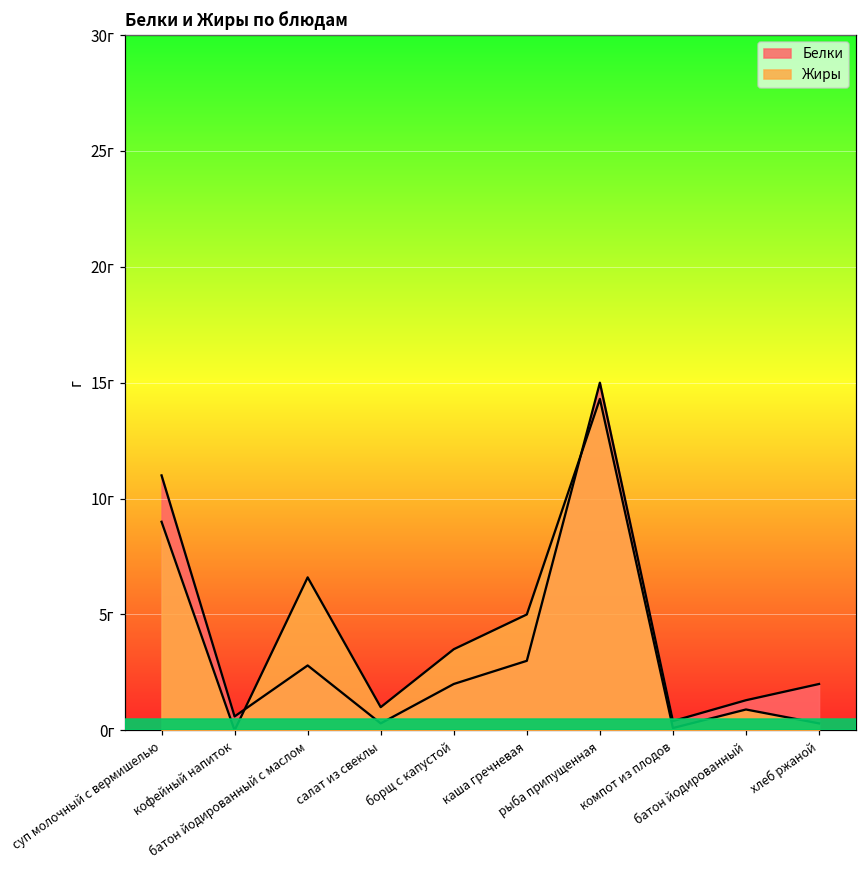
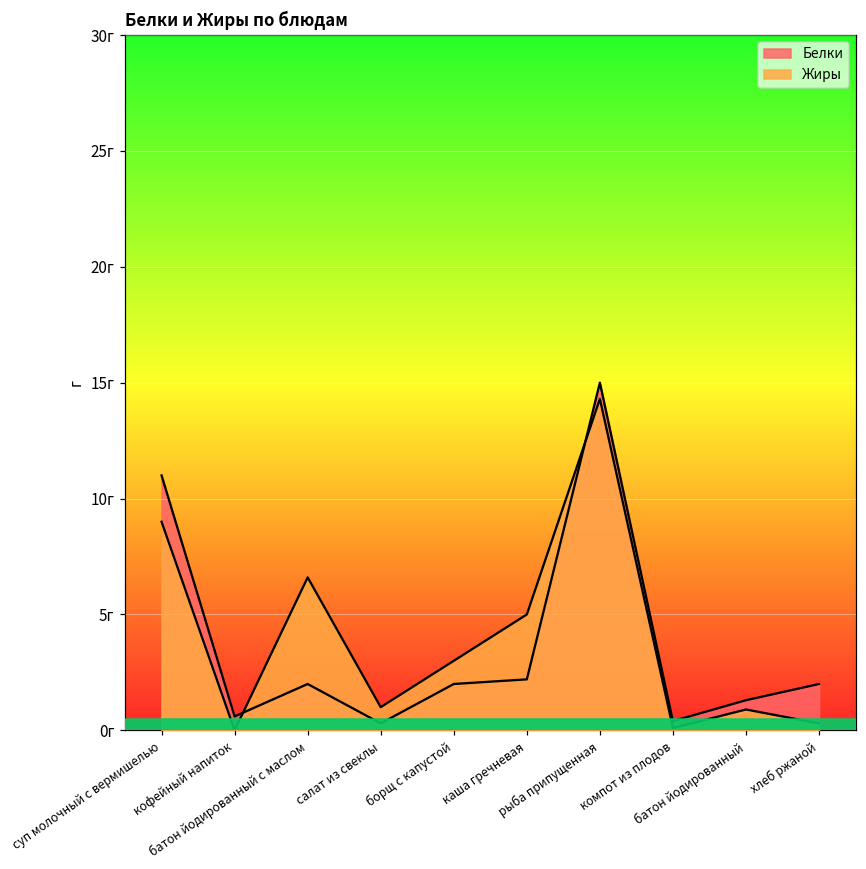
  {
    "Белки": {
      "суп молочный с вермишелью": "11.0г",
      "кофейный напиток": "0.6г",
-     "батон йодированный с маслом": "2.8г",
+     "батон йодированный с маслом": "2.0г",
      "борщ с капустой": "2.0г",
-     "каша гречневая": "3.0г",
+     "каша гречневая": "2.2г",
      "рыба припущенная": "15.0г",
      "батон йодированный": "1.3г",
      "хлеб ржаной": "2.0г"
    },
    "Жиры": {
      "суп молочный с вермишелью": "9.0г",
      "батон йодированный с маслом": "6.6г",
      "салат из свеклы": "1.0г",
-     "борщ с капустой": "3.5г",
+     "борщ с капустой": "3.0г",
      "каша гречневая": "5.0г",
      "рыба припущенная": "14.3г",
      "батон йодированный": "0.9г"
    }
  }
